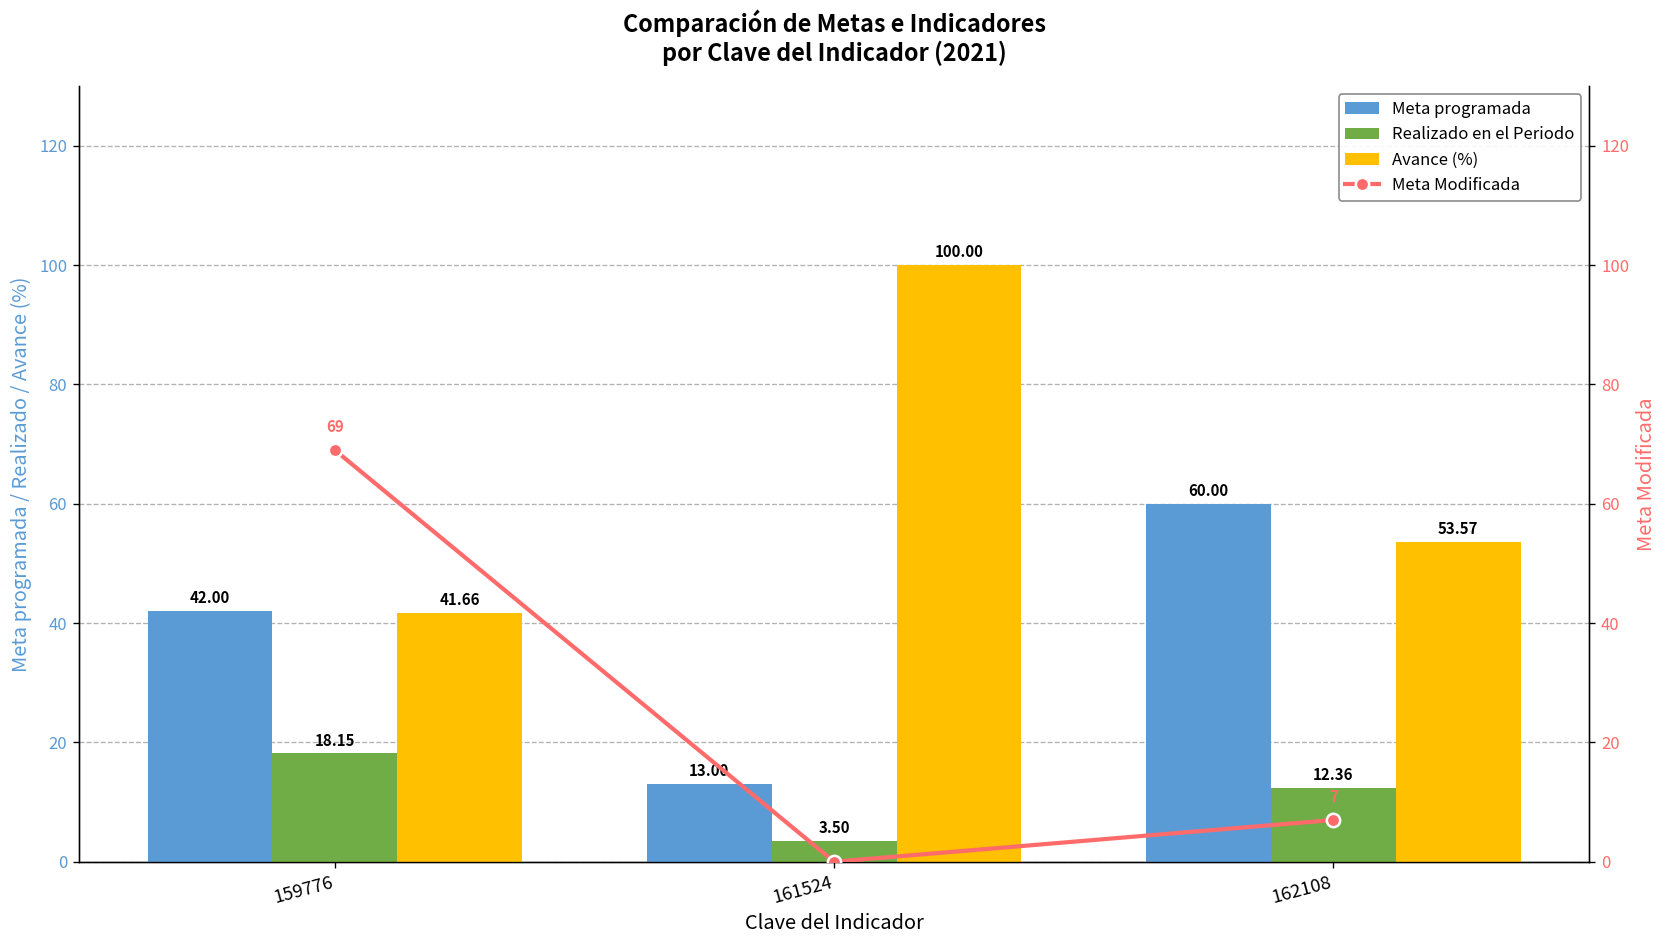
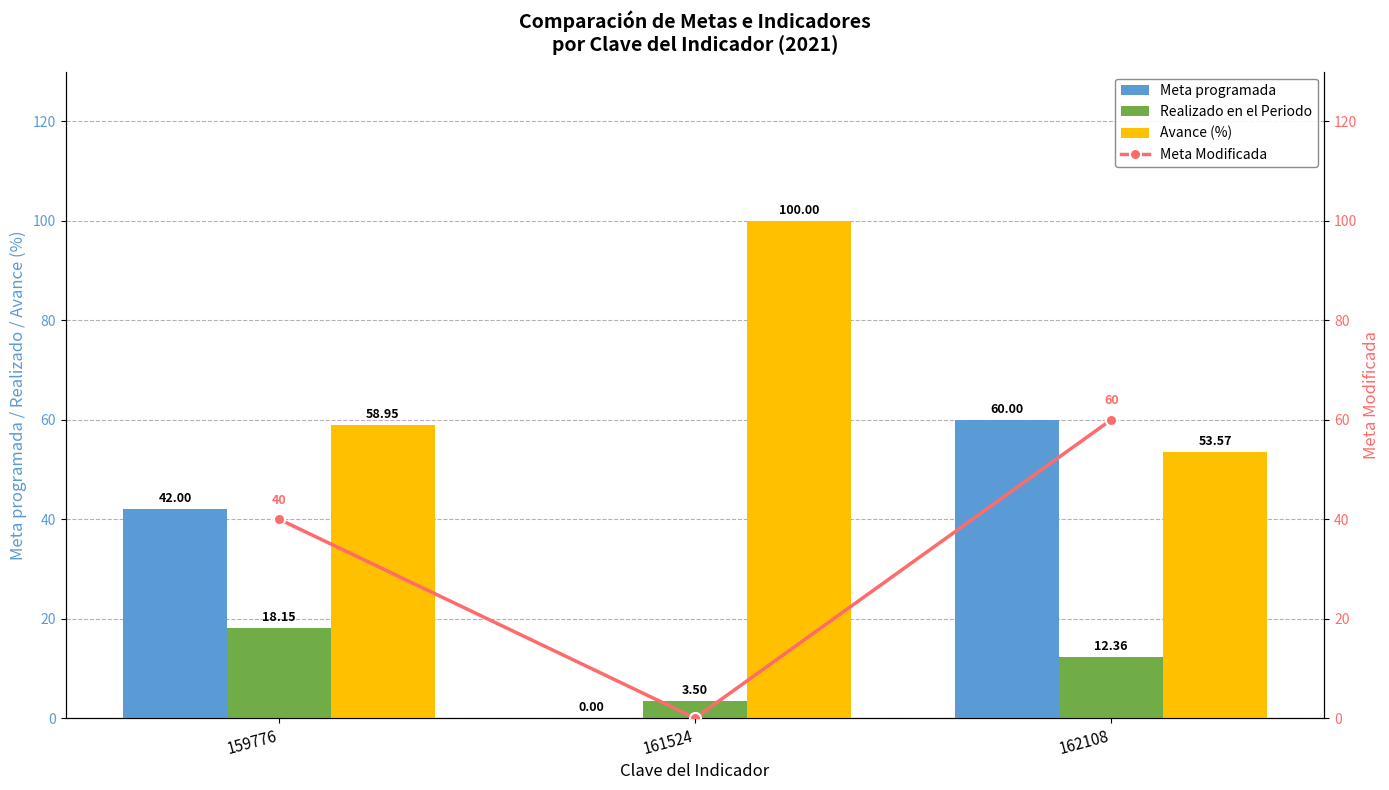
  {
    "Meta programada": {
      "159776": 42.00,
-     "161524": 13.00,
+     "161524": 0.00,
      "162108": 60.00
    },
    "Realizado en el Periodo": {
      "159776": 18.15,
      "161524": 3.50,
      "162108": 12.36
    },
    "Avance (%)": {
-     "159776": 41.66,
+     "159776": 58.95,
      "161524": 100.00,
      "162108": 53.57
    },
    "Meta Modificada": {
-     "159776": 69,
-     "162108": 7
+     "159776": 40,
+     "162108": 60
    }
  }
